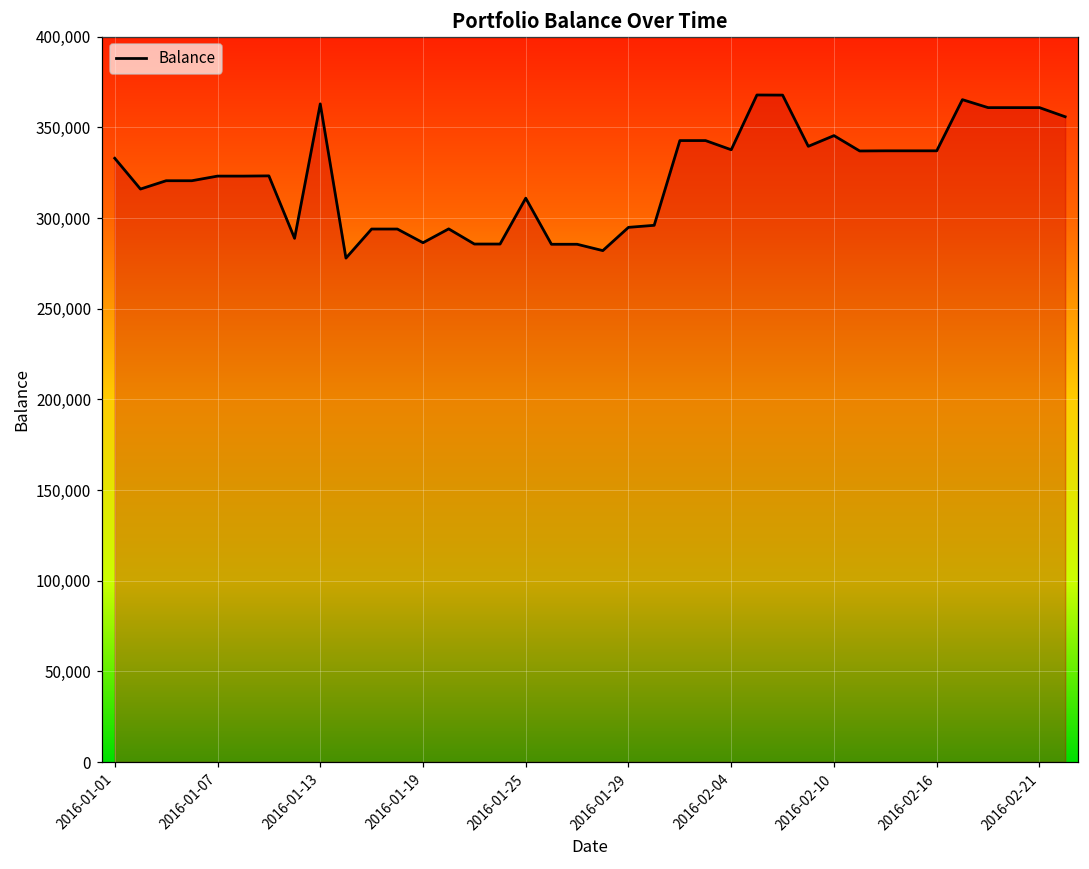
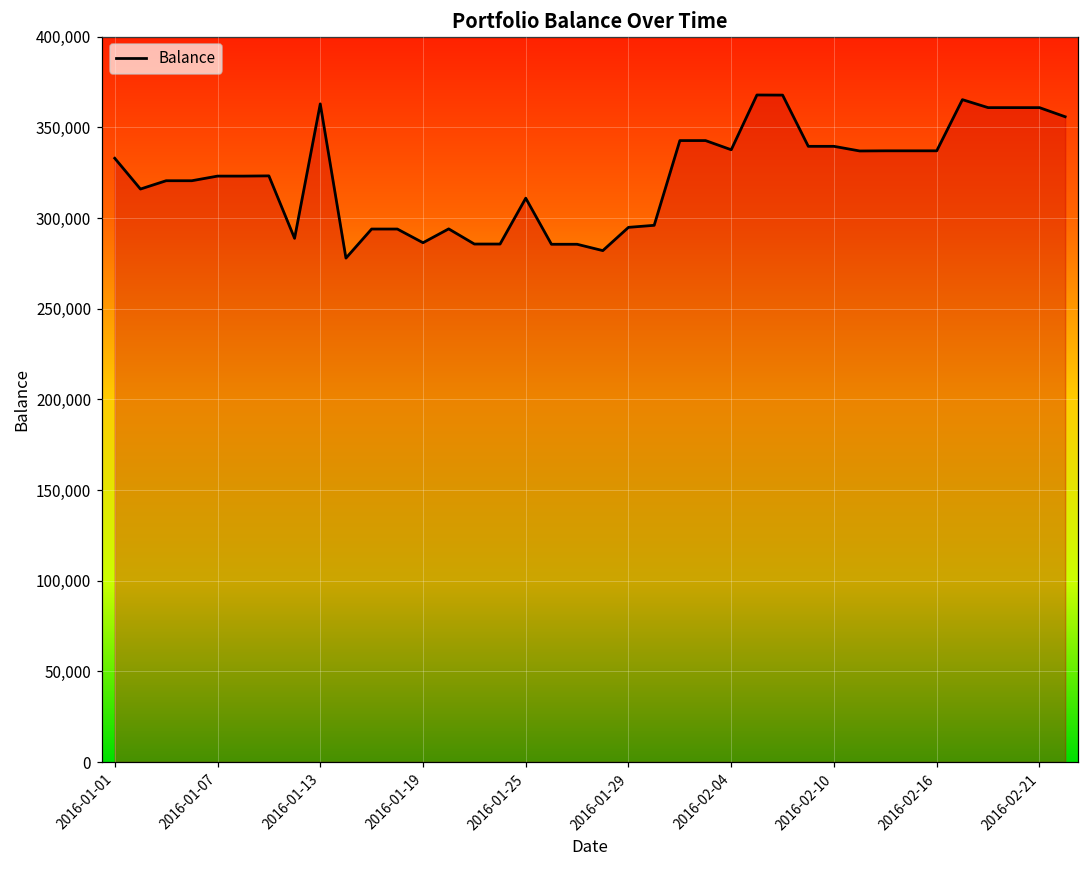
  {
    "2016-01-01": "333,000",
    "2016-01-07": "323,000",
    "2016-01-13": "363,000",
    "2016-01-19": "286,000",
    "2016-01-25": "311,000",
    "2016-01-29": "295,000",
    "2016-02-04": "338,000",
-   "2016-02-10": "345,000",
+   "2016-02-10": "340,000",
    "2016-02-16": "337,000",
    "2016-02-21": "361,000"
  }
